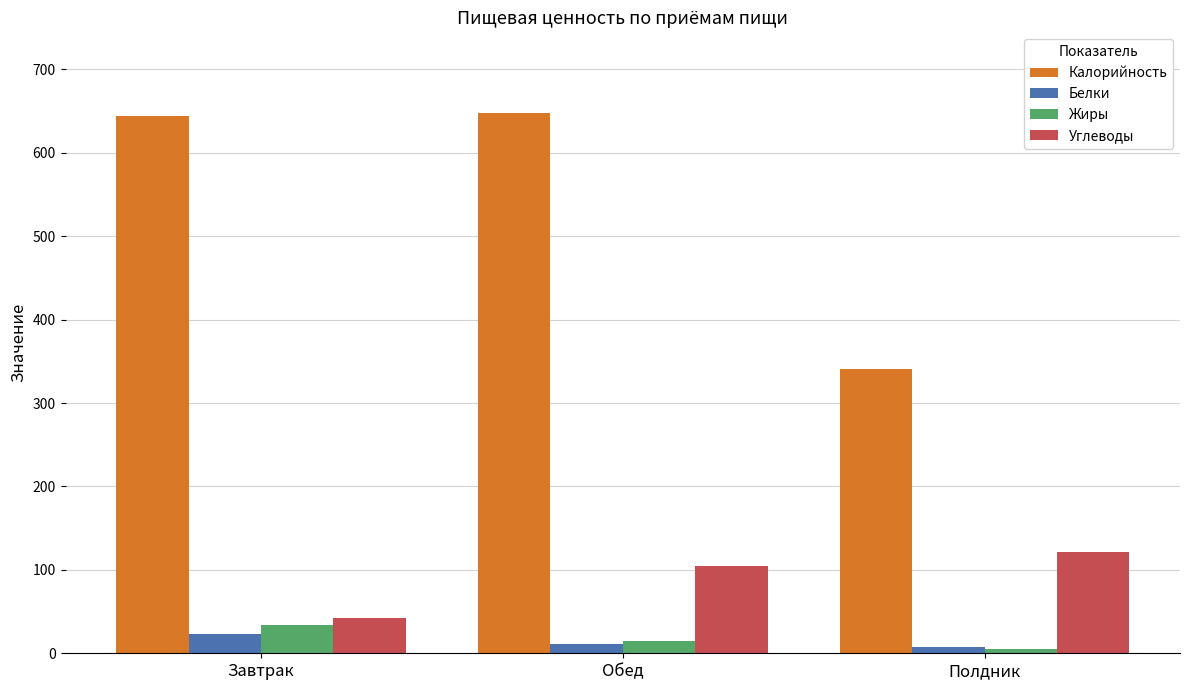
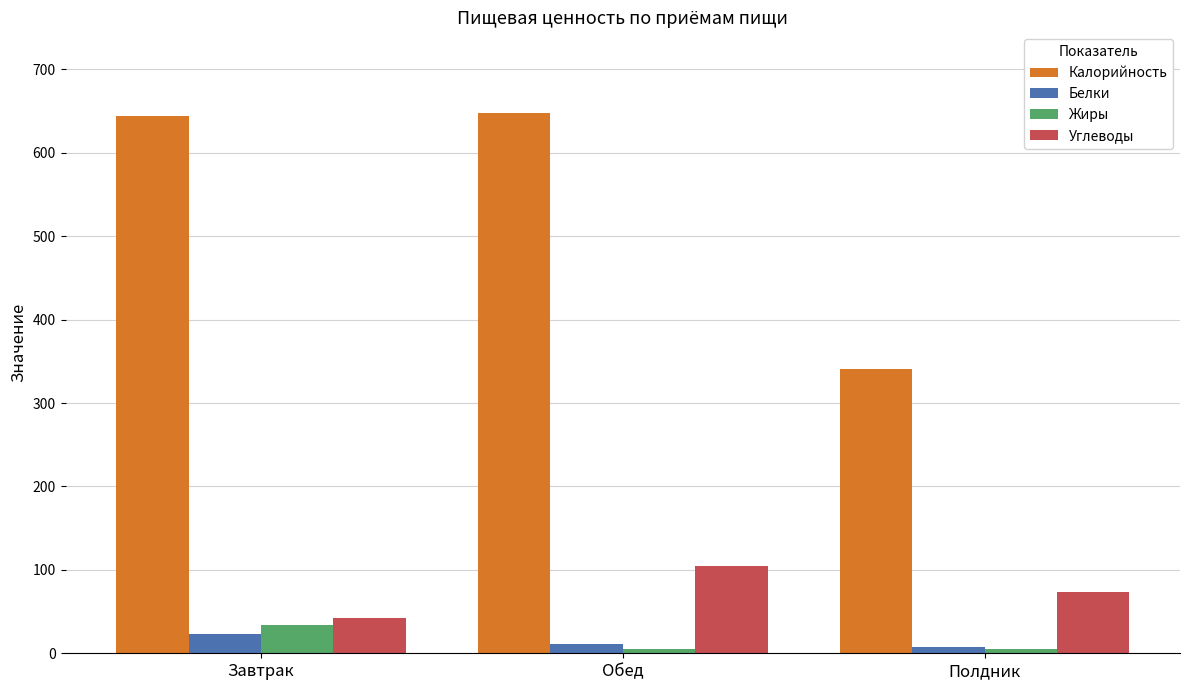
  {
    "Калорийность": {
      "Завтрак": 640,
      "Обед": 650,
      "Полдник": 340
    },
    "Белки": {
      "Завтрак": 20,
      "Обед": 10,
      "Полдник": 10
    },
    "Жиры": {
      "Завтрак": 30,
-     "Обед": 10,
+     "Обед": 0,
      "Полдник": 10
    },
    "Углеводы": {
      "Завтрак": 40,
      "Обед": 110,
-     "Полдник": 120
+     "Полдник": 70
    }
  }
